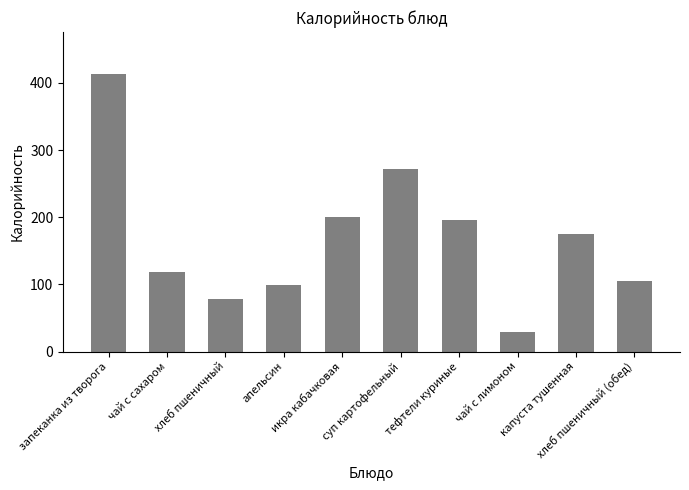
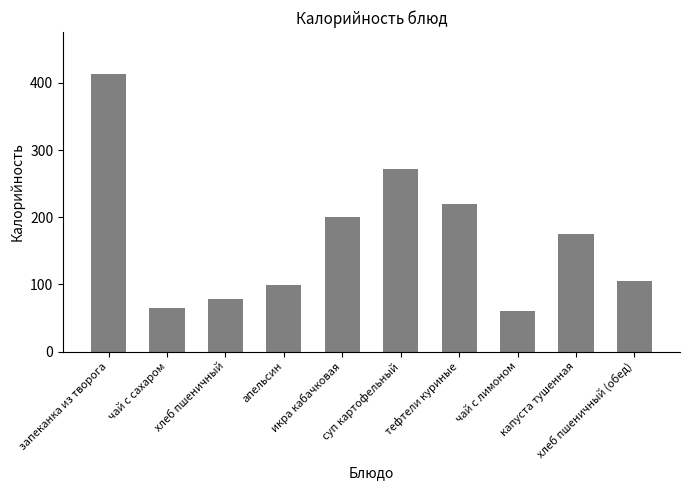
  {
    "запеканка из творога": 410,
-   "чай с сахаром": 120,
+   "чай с сахаром": 60,
    "хлеб пшеничный": 80,
    "апельсин": 100,
    "икра кабачковая": 200,
    "суп картофельный": 270,
-   "тефтели куриные": 200,
-   "чай с лимоном": 30,
+   "тефтели куриные": 220,
+   "чай с лимоном": 60,
    "капуста тушенная": 180,
    "хлеб пшеничный (обед)": 100
  }
